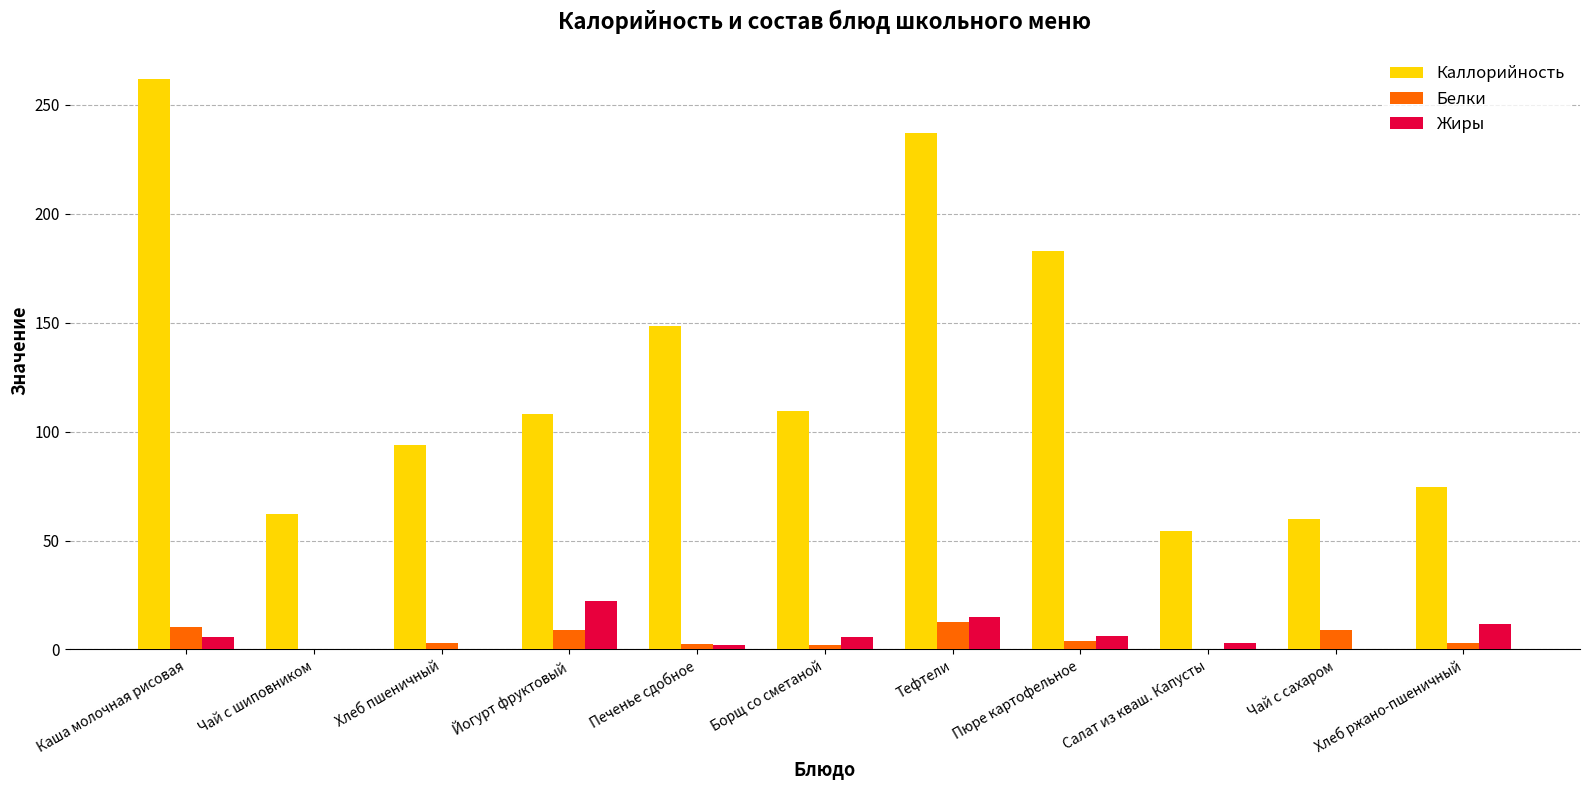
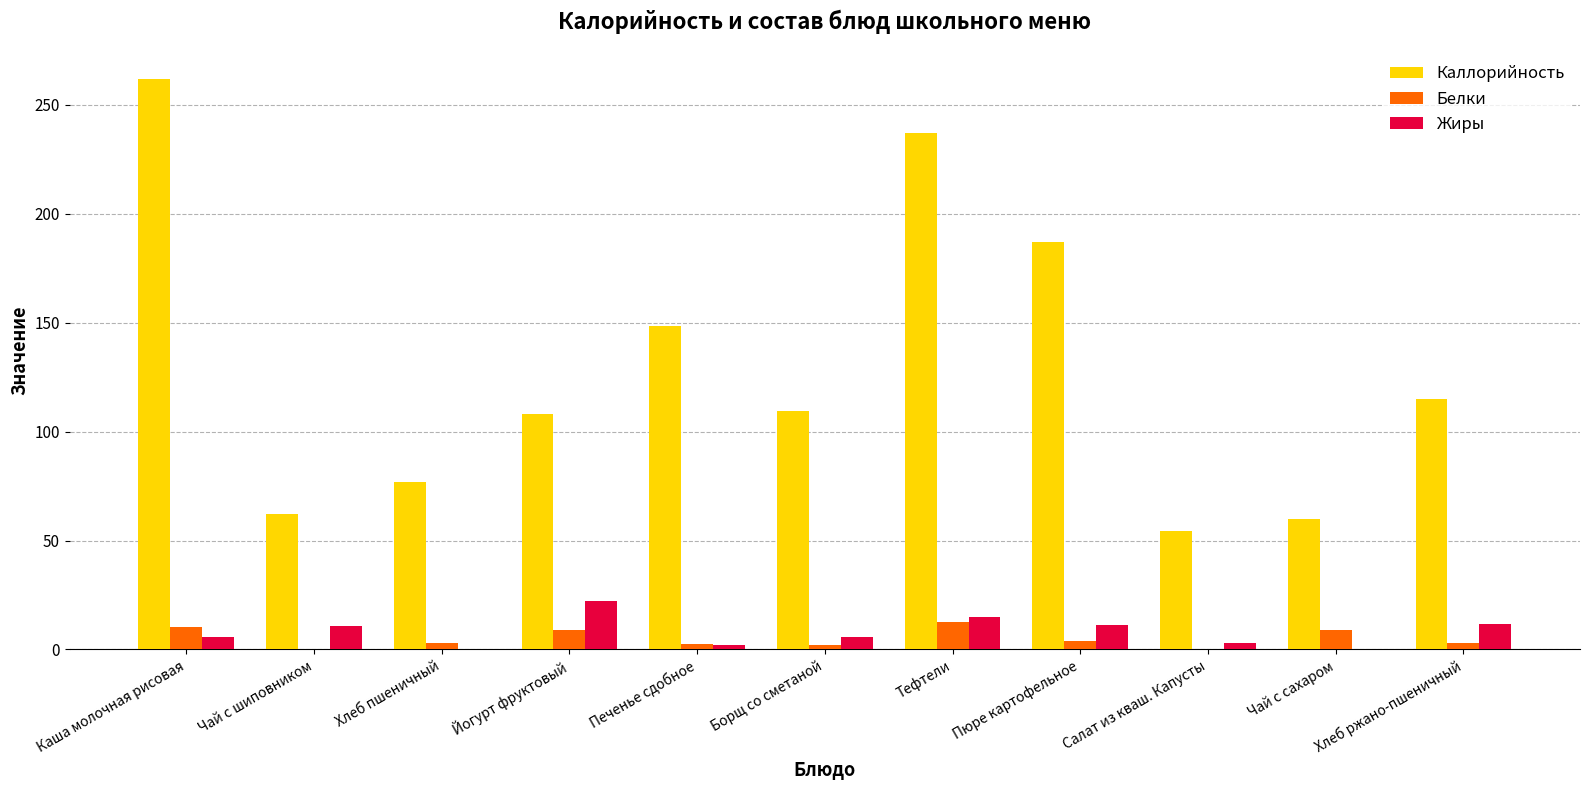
  {
    "Каллорийность": {
      "Каша молочная рисовая": 262,
      "Чай с шиповником": 62,
-     "Хлеб пшеничный": 94,
+     "Хлеб пшеничный": 77,
      "Йогурт фруктовый": 108,
      "Печенье сдобное": 149,
      "Борщ со сметаной": 110,
      "Тефтели": 237,
-     "Пюре картофельное": 183,
+     "Пюре картофельное": 187,
      "Салат из кваш. Капусты": 54,
      "Чай с сахаром": 60,
-     "Хлеб ржано-пшеничный": 75
+     "Хлеб ржано-пшеничный": 115
    },
    "Белки": {
      "Каша молочная рисовая": 10,
      "Хлеб пшеничный": 3,
      "Йогурт фруктовый": 9,
      "Печенье сдобное": 2,
      "Борщ со сметаной": 2,
      "Тефтели": 13,
      "Пюре картофельное": 4,
      "Чай с сахаром": 9,
      "Хлеб ржано-пшеничный": 3
    },
    "Жиры": {
      "Каша молочная рисовая": 6,
-     "Чай с шиповником": 0,
+     "Чай с шиповником": 11,
      "Йогурт фруктовый": 22,
      "Печенье сдобное": 2,
      "Борщ со сметаной": 6,
      "Тефтели": 15,
-     "Пюре картофельное": 6,
+     "Пюре картофельное": 11,
      "Салат из кваш. Капусты": 3,
      "Хлеб ржано-пшеничный": 12
    }
  }
